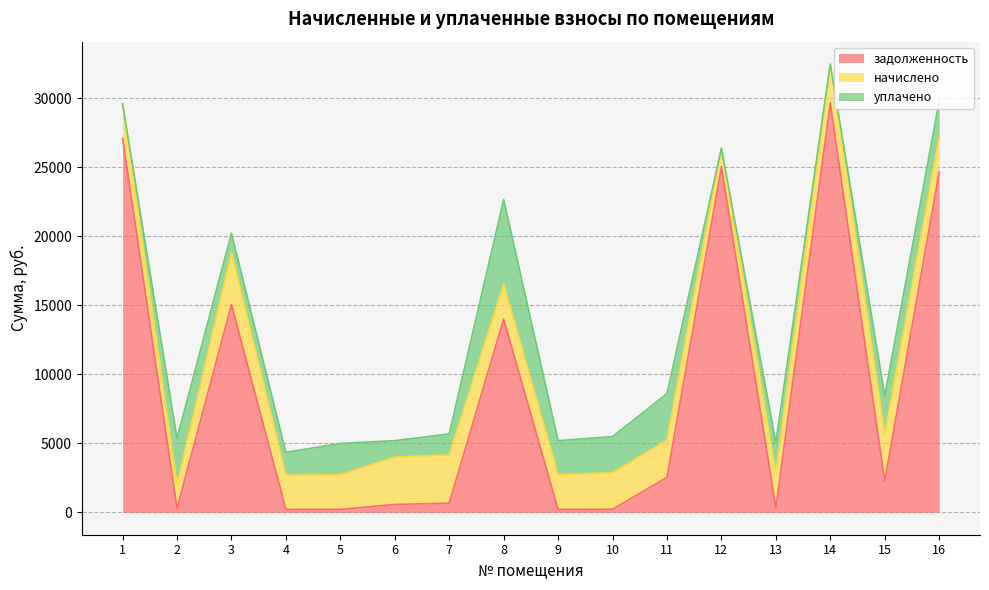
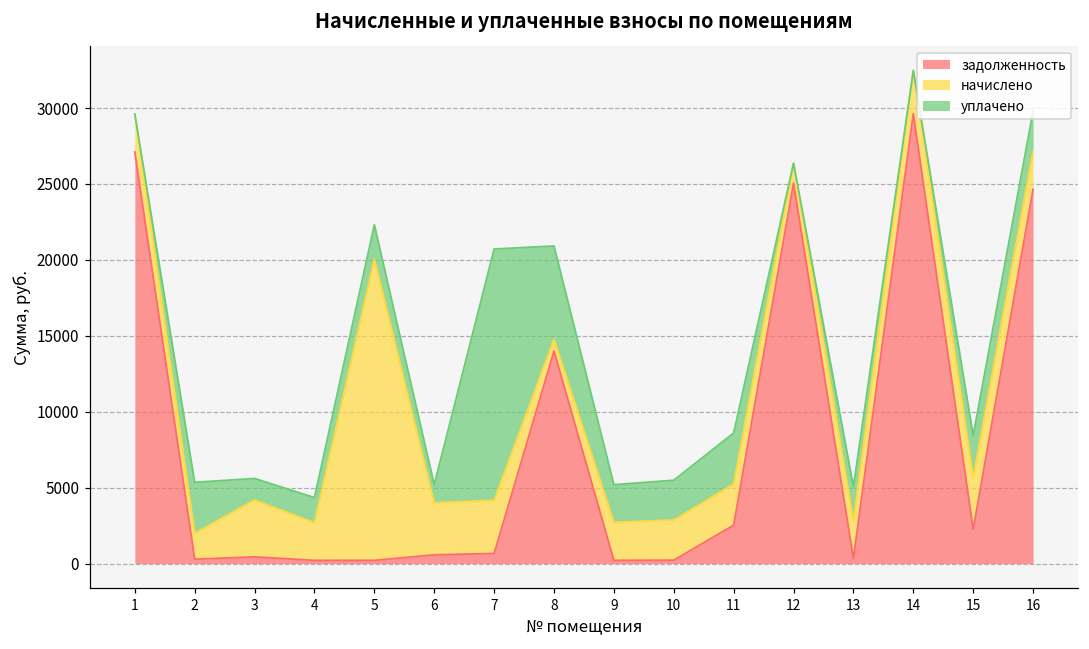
  {
    "задолженность": {
      "1": 27100,
      "2": 300,
-     "3": 15100,
+     "3": 400,
      "4": 200,
      "5": 200,
      "6": 600,
      "7": 700,
      "8": 14000,
      "9": 200,
      "10": 200,
      "11": 2500,
      "12": 25100,
      "13": 300,
      "14": 29600,
      "15": 2300,
      "16": 24700
    },
    "начислено": {
      "2": 1700,
      "3": 3700,
      "4": 2500,
-     "5": 2500,
+     "5": 19800,
      "6": 3400,
      "7": 3500,
-     "8": 2500,
+     "8": 800,
      "9": 2500,
      "10": 2600,
      "11": 2700,
      "13": 2500,
      "15": 3400,
      "16": 2500
    },
    "уплачено": {
      "2": 3400,
      "3": 1400,
      "4": 1700,
      "5": 2300,
      "6": 1200,
-     "7": 1500,
+     "7": 16600,
      "8": 6200,
      "9": 2500,
      "10": 2600,
      "11": 3400,
      "13": 2300,
      "15": 2800
    }
  }
